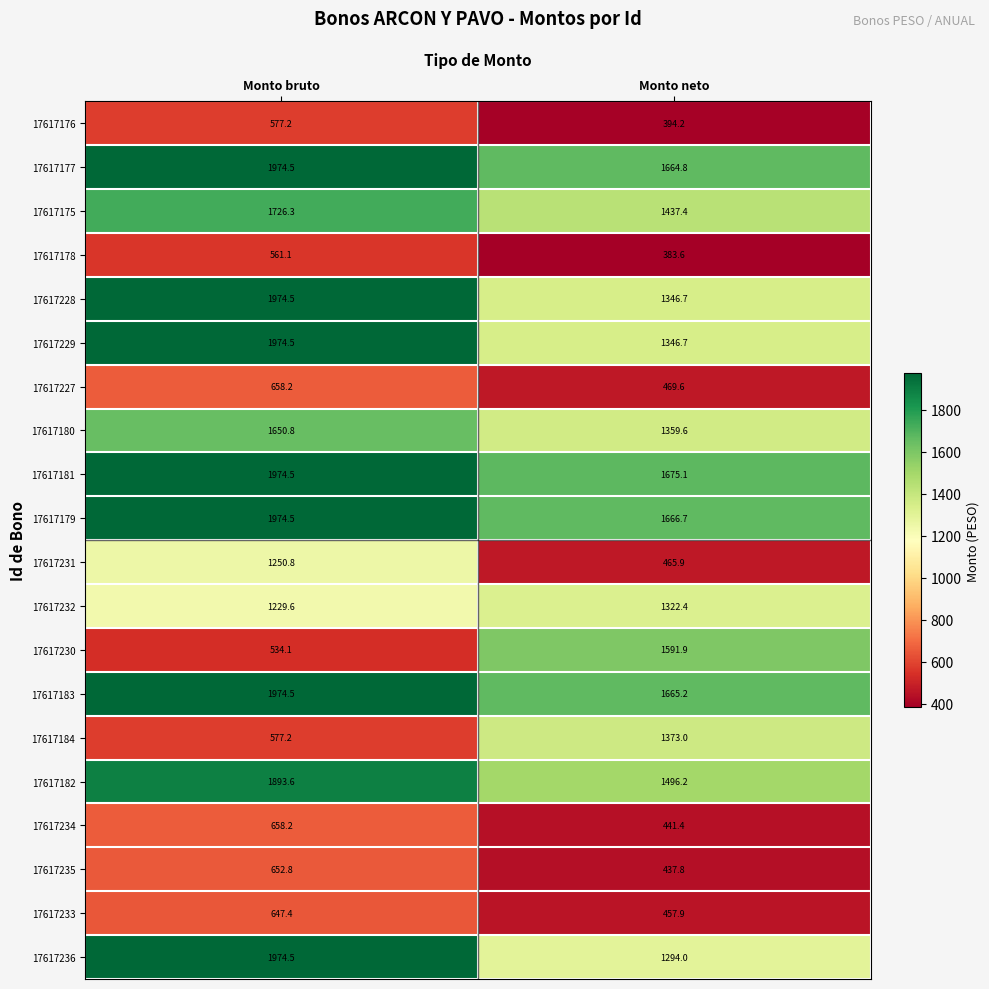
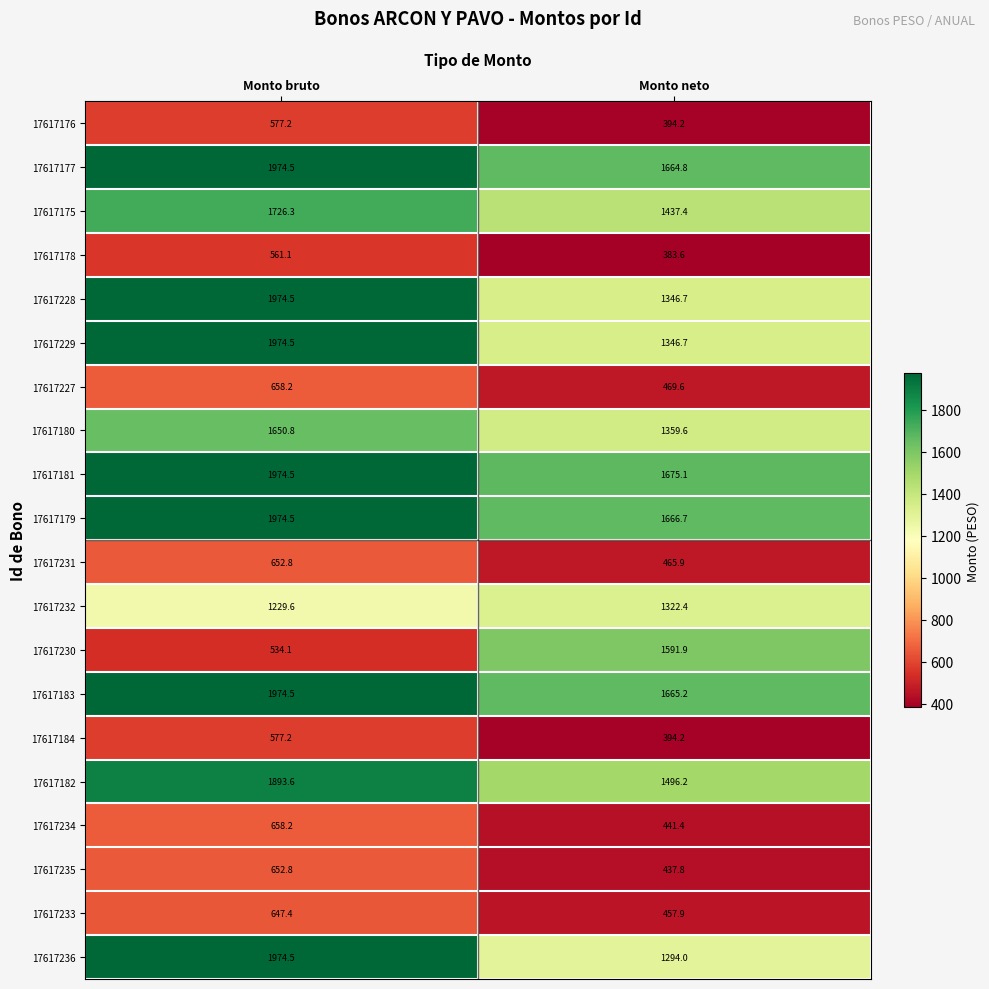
  {
    "17617176": {
      "Monto bruto": 577.2,
      "Monto neto": 394.2
    },
    "17617177": {
      "Monto bruto": 1974.5,
      "Monto neto": 1664.8
    },
    "17617175": {
      "Monto bruto": 1726.3,
      "Monto neto": 1437.4
    },
    "17617178": {
      "Monto bruto": 561.1,
      "Monto neto": 383.6
    },
    "17617228": {
      "Monto bruto": 1974.5,
      "Monto neto": 1346.7
    },
    "17617229": {
      "Monto bruto": 1974.5,
      "Monto neto": 1346.7
    },
    "17617227": {
      "Monto bruto": 658.2,
      "Monto neto": 469.6
    },
    "17617180": {
      "Monto bruto": 1650.8,
      "Monto neto": 1359.6
    },
    "17617181": {
      "Monto bruto": 1974.5,
      "Monto neto": 1675.1
    },
    "17617179": {
      "Monto bruto": 1974.5,
      "Monto neto": 1666.7
    },
    "17617231": {
-     "Monto bruto": 1250.8,
+     "Monto bruto": 652.8,
      "Monto neto": 465.9
    },
    "17617232": {
      "Monto bruto": 1229.6,
      "Monto neto": 1322.4
    },
    "17617230": {
      "Monto bruto": 534.1,
      "Monto neto": 1591.9
    },
    "17617183": {
      "Monto bruto": 1974.5,
      "Monto neto": 1665.2
    },
    "17617184": {
      "Monto bruto": 577.2,
-     "Monto neto": 1373.0
+     "Monto neto": 394.2
    },
    "17617182": {
      "Monto bruto": 1893.6,
      "Monto neto": 1496.2
    },
    "17617234": {
      "Monto bruto": 658.2,
      "Monto neto": 441.4
    },
    "17617235": {
      "Monto bruto": 652.8,
      "Monto neto": 437.8
    },
    "17617233": {
      "Monto bruto": 647.4,
      "Monto neto": 457.9
    },
    "17617236": {
      "Monto bruto": 1974.5,
      "Monto neto": 1294.0
    }
  }
